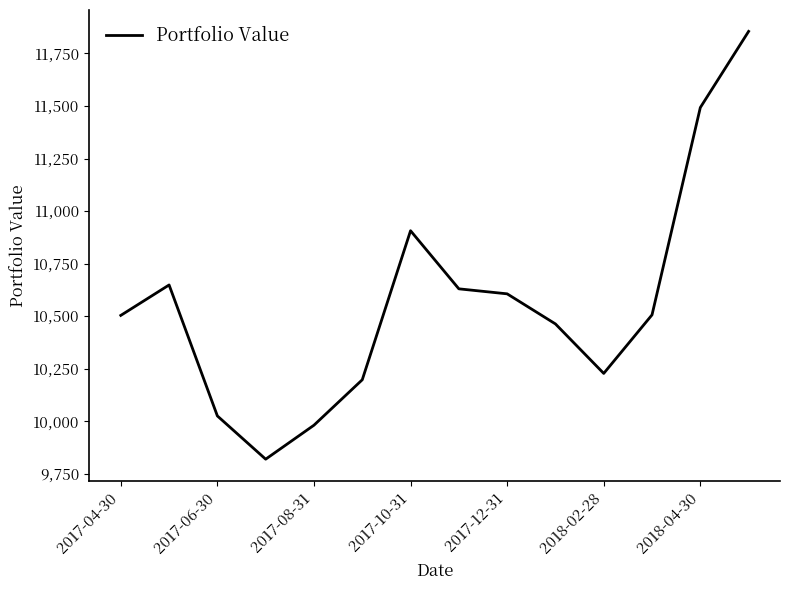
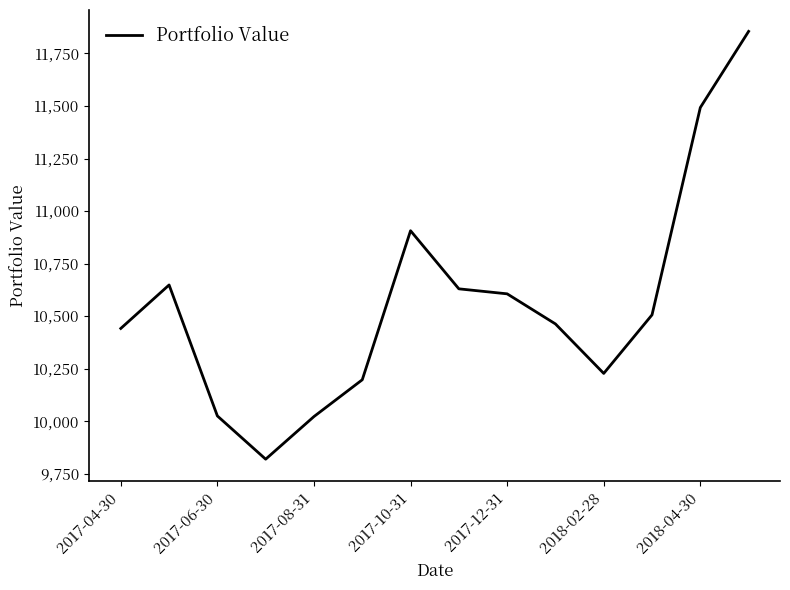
  {
-   "2017-04-30": "10,500",
+   "2017-04-30": "10,440",
    "2017-06-30": "10,020",
-   "2017-08-31": "9,980",
+   "2017-08-31": "10,020",
    "2017-10-31": "10,910",
    "2017-12-31": "10,610",
    "2018-02-28": "10,230",
    "2018-04-30": "11,490"
  }
